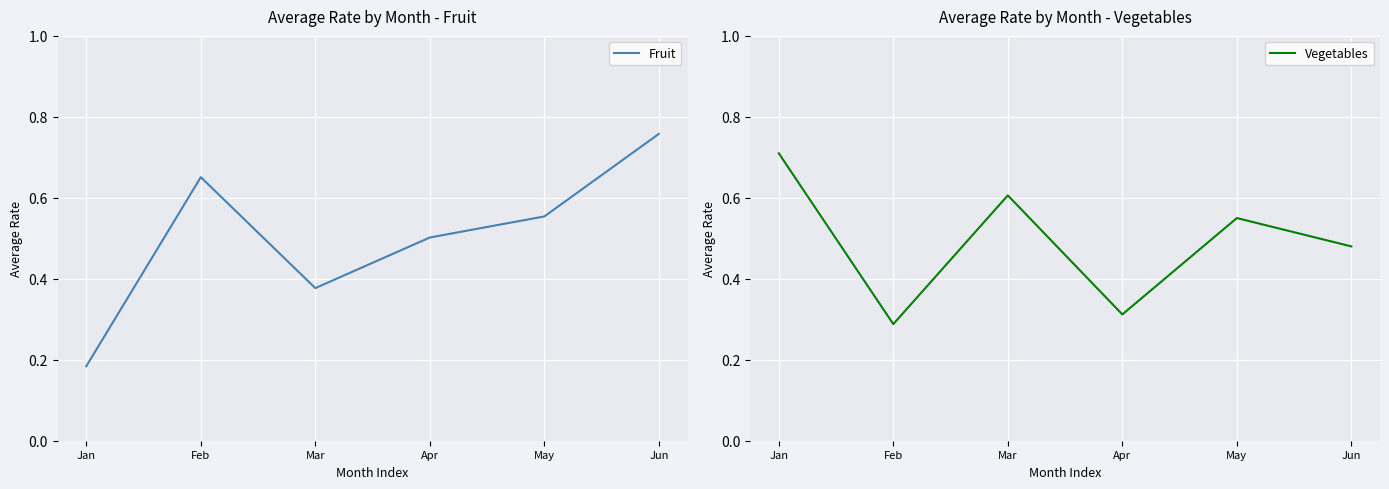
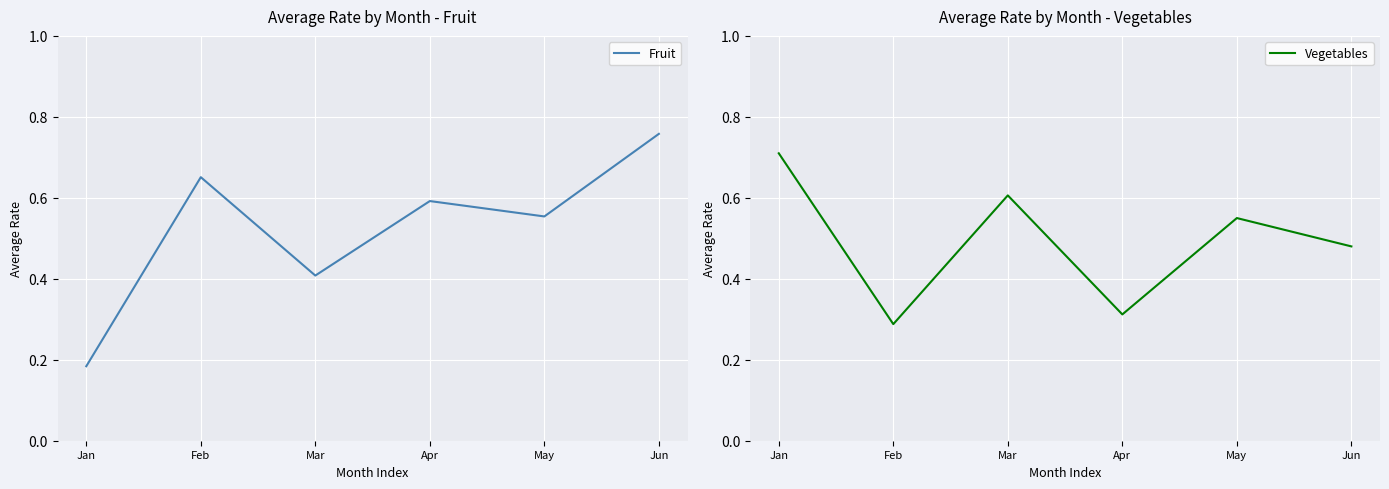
  {
    "Average Rate by Month - Fruit": {
      "Jan": 0.18,
      "Feb": 0.65,
-     "Mar": 0.38,
-     "Apr": 0.50,
+     "Mar": 0.41,
+     "Apr": 0.59,
      "May": 0.55,
      "Jun": 0.76
    },
    "Average Rate by Month - Vegetables": {
      "Jan": 0.71,
      "Feb": 0.29,
      "Mar": 0.61,
      "Apr": 0.31,
      "May": 0.55,
      "Jun": 0.48
    }
  }
